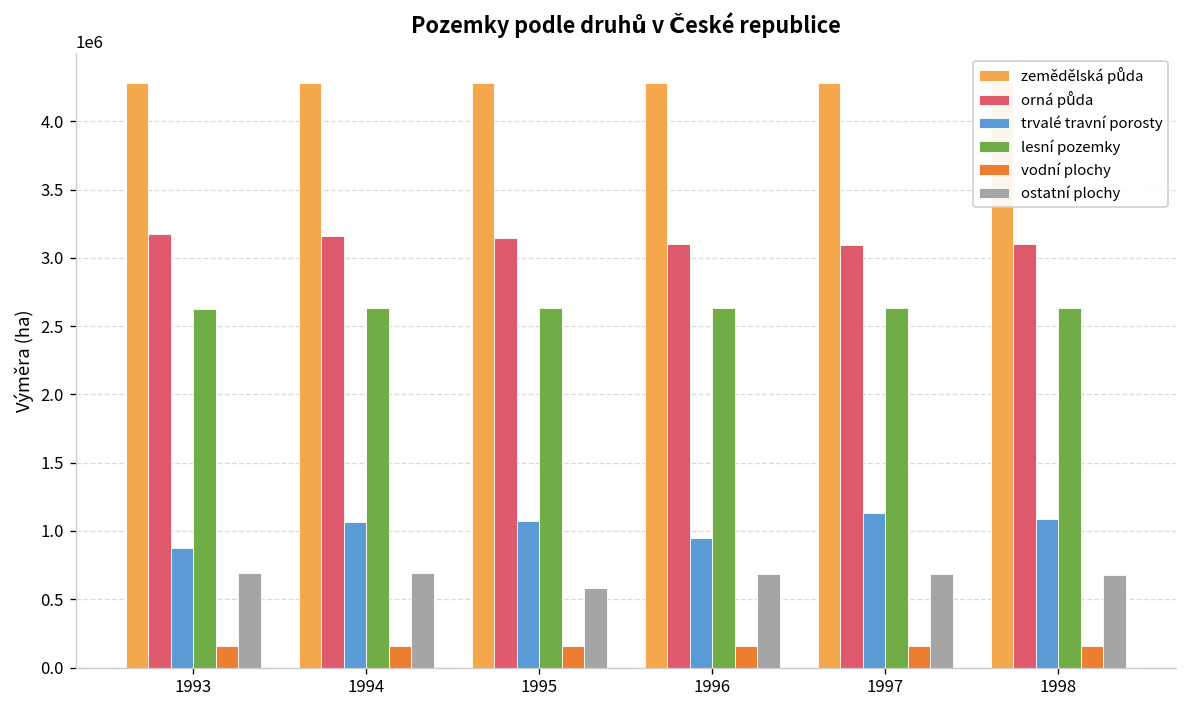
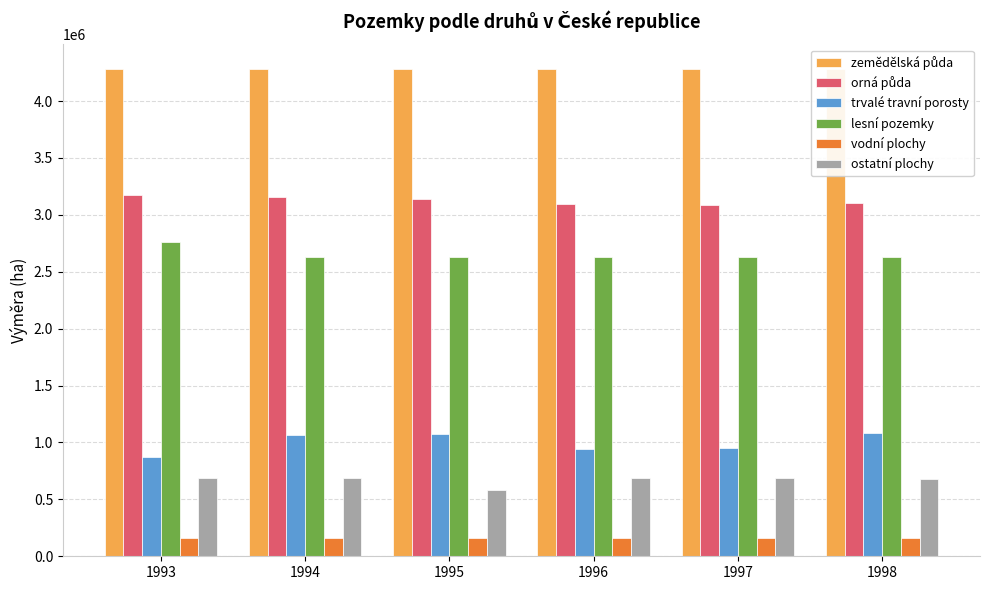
  {
    "orná půda": {
      "1993": 3170000,
      "1994": 3160000,
      "1995": 3140000,
      "1996": 3100000,
      "1997": 3090000,
      "1998": 3100000
    },
    "trvalé travní porosty": {
      "1993": 870000,
      "1994": 1060000,
      "1995": 1070000,
      "1996": 950000,
-     "1997": 1130000,
+     "1997": 950000,
      "1998": 1090000
    },
    "lesní pozemky": {
-     "1993": 2630000,
+     "1993": 2760000,
      "1994": 2630000,
      "1995": 2630000,
      "1996": 2630000,
      "1997": 2630000,
      "1998": 2630000
    },
    "ostatní plochy": {
      "1993": 690000,
      "1994": 690000,
      "1995": 580000,
      "1996": 690000,
      "1997": 690000,
      "1998": 680000
    }
  }
